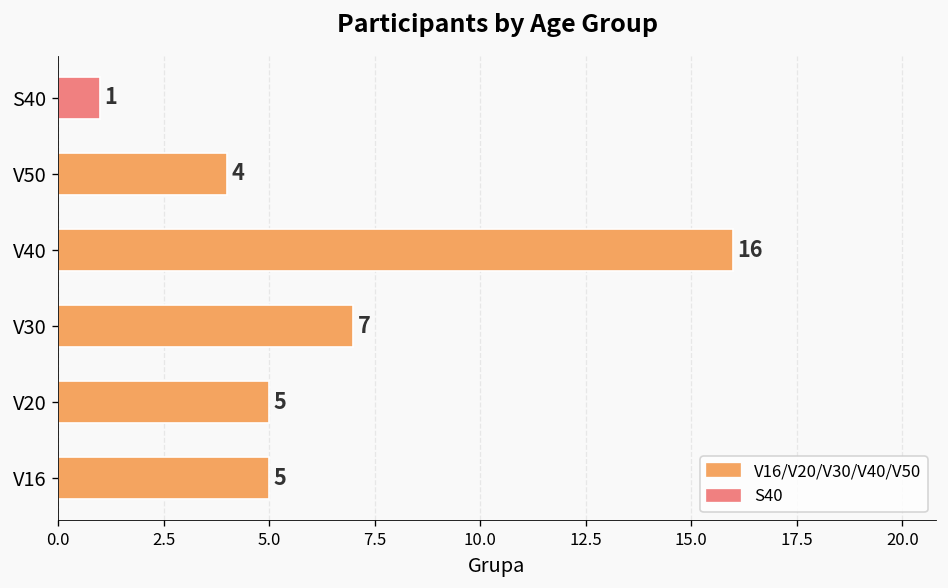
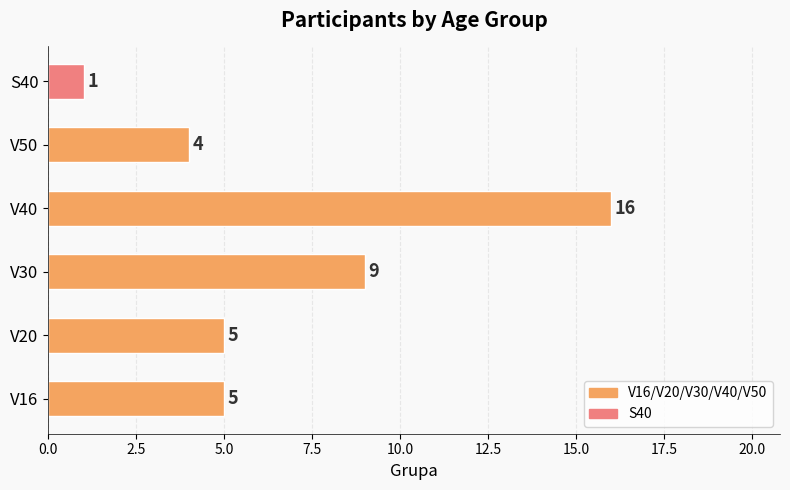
  {
    "S40": 1,
    "V50": 4,
    "V40": 16,
-   "V30": 7,
+   "V30": 9,
    "V20": 5,
    "V16": 5
  }
